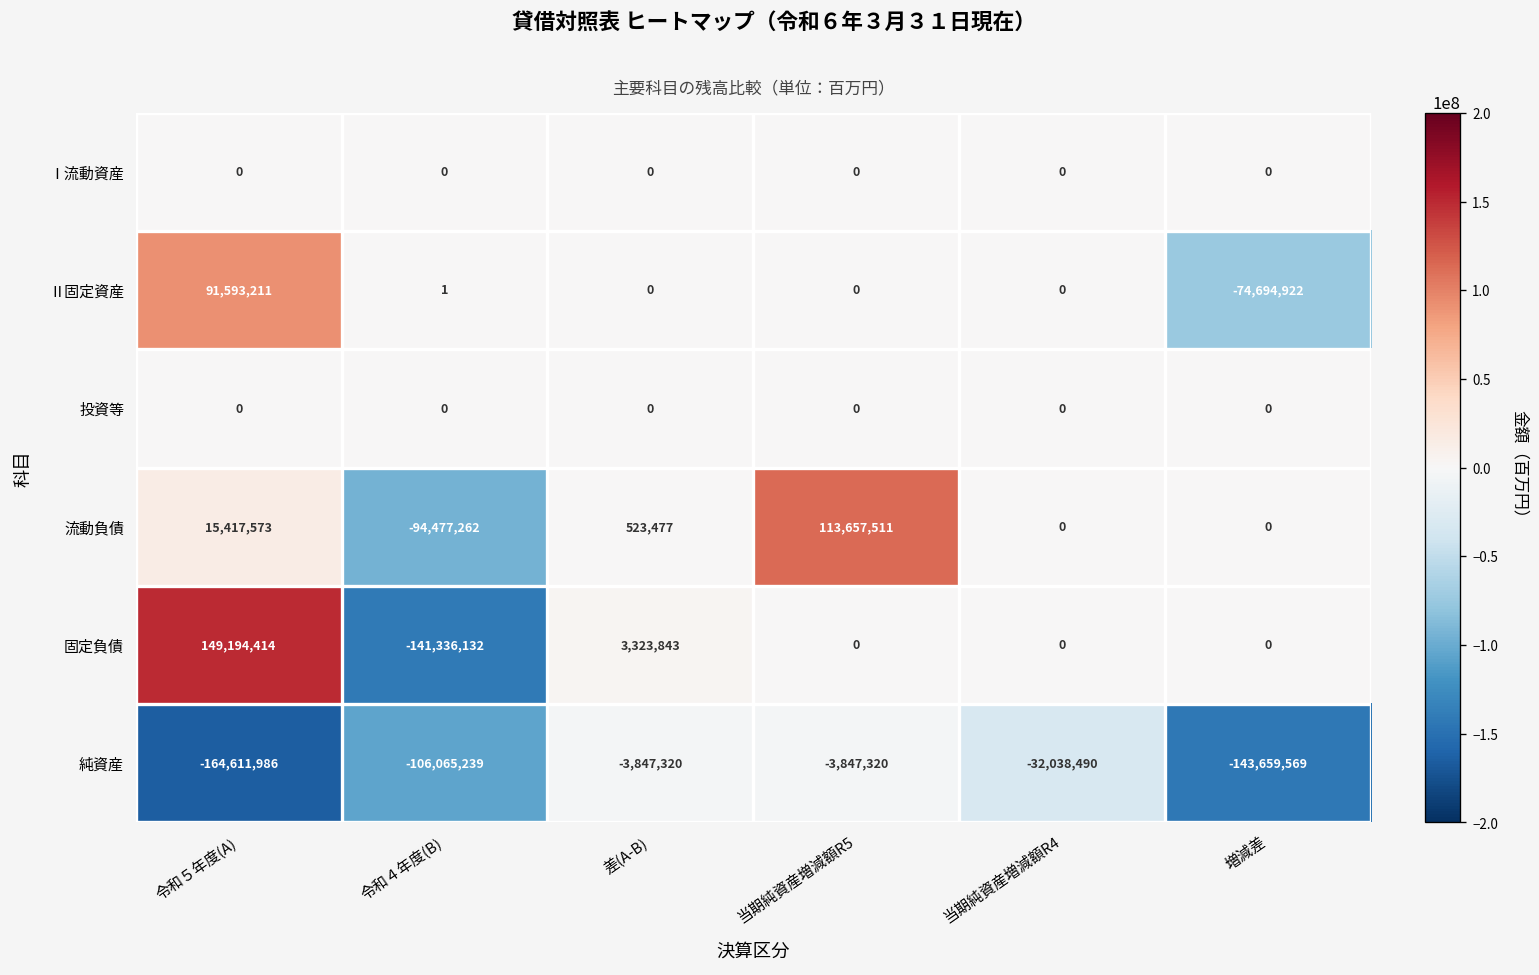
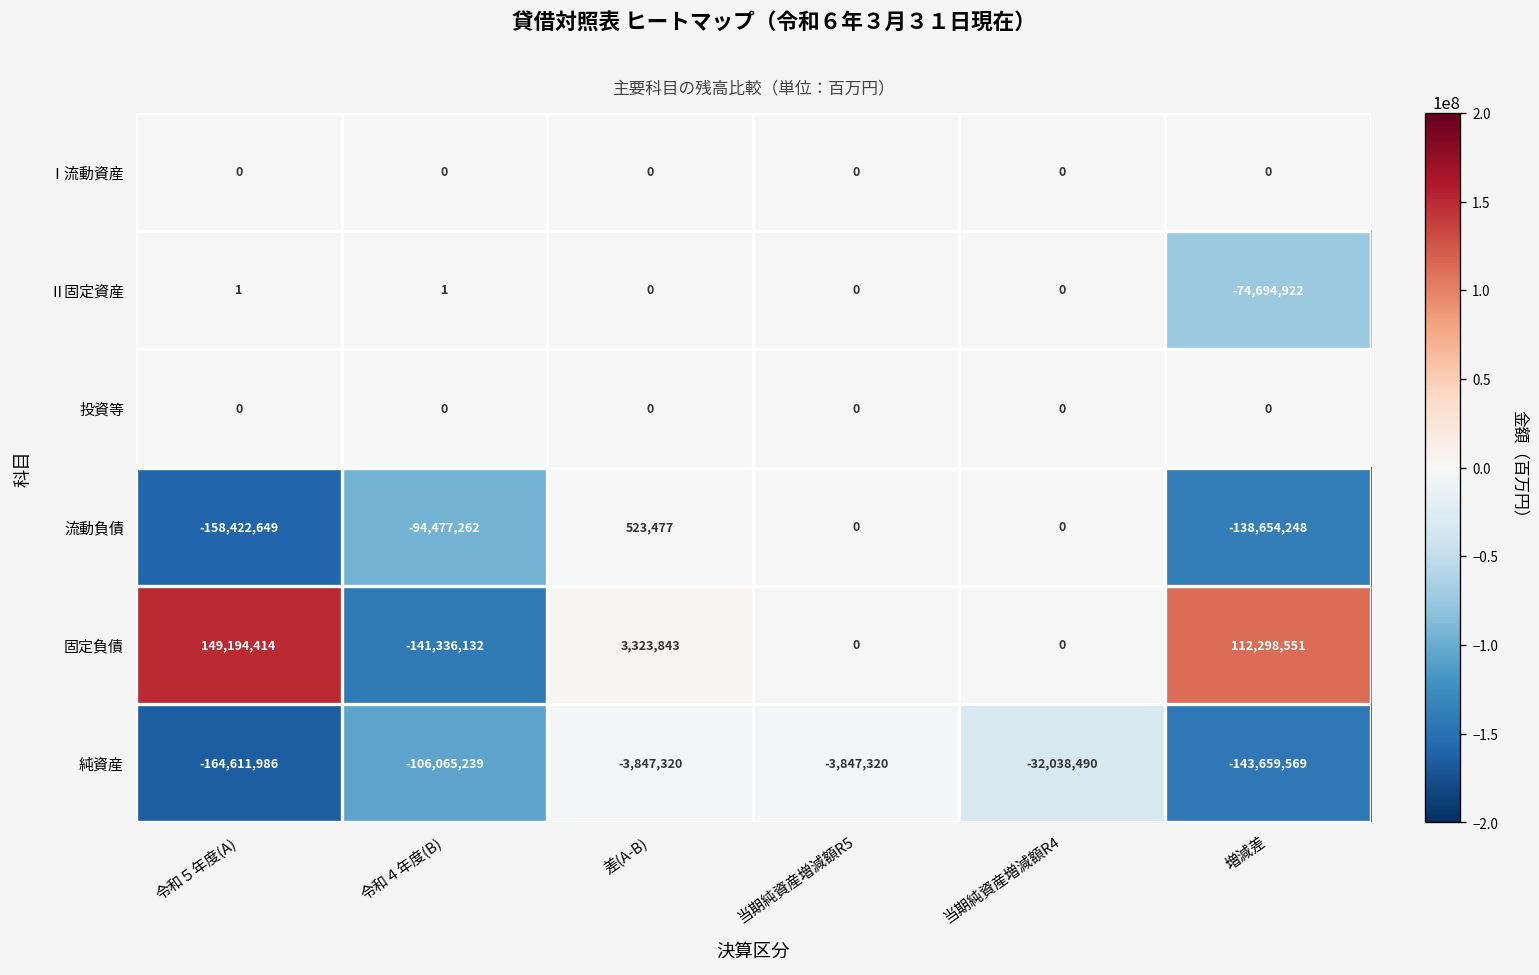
  {
    "Ⅰ流動資産": {
      "令和５年度(A)": "0",
      "令和４年度(B)": "0",
      "差(A-B)": "0",
      "当期純資産増減額R5": "0",
      "当期純資産増減額R4": "0",
      "増減差": "0"
    },
    "Ⅱ固定資産": {
-     "令和５年度(A)": "91,593,211",
+     "令和５年度(A)": "1",
      "令和４年度(B)": "1",
      "差(A-B)": "0",
      "当期純資産増減額R5": "0",
      "当期純資産増減額R4": "0",
      "増減差": "-74,694,922"
    },
    "投資等": {
      "令和５年度(A)": "0",
      "令和４年度(B)": "0",
      "差(A-B)": "0",
      "当期純資産増減額R5": "0",
      "当期純資産増減額R4": "0",
      "増減差": "0"
    },
    "流動負債": {
-     "令和５年度(A)": "15,417,573",
+     "令和５年度(A)": "-158,422,649",
      "令和４年度(B)": "-94,477,262",
      "差(A-B)": "523,477",
-     "当期純資産増減額R5": "113,657,511",
+     "当期純資産増減額R5": "0",
      "当期純資産増減額R4": "0",
-     "増減差": "0"
+     "増減差": "-138,654,248"
    },
    "固定負債": {
      "令和５年度(A)": "149,194,414",
      "令和４年度(B)": "-141,336,132",
      "差(A-B)": "3,323,843",
      "当期純資産増減額R5": "0",
      "当期純資産増減額R4": "0",
-     "増減差": "0"
+     "増減差": "112,298,551"
    },
    "純資産": {
      "令和５年度(A)": "-164,611,986",
      "令和４年度(B)": "-106,065,239",
      "差(A-B)": "-3,847,320",
      "当期純資産増減額R5": "-3,847,320",
      "当期純資産増減額R4": "-32,038,490",
      "増減差": "-143,659,569"
    }
  }
